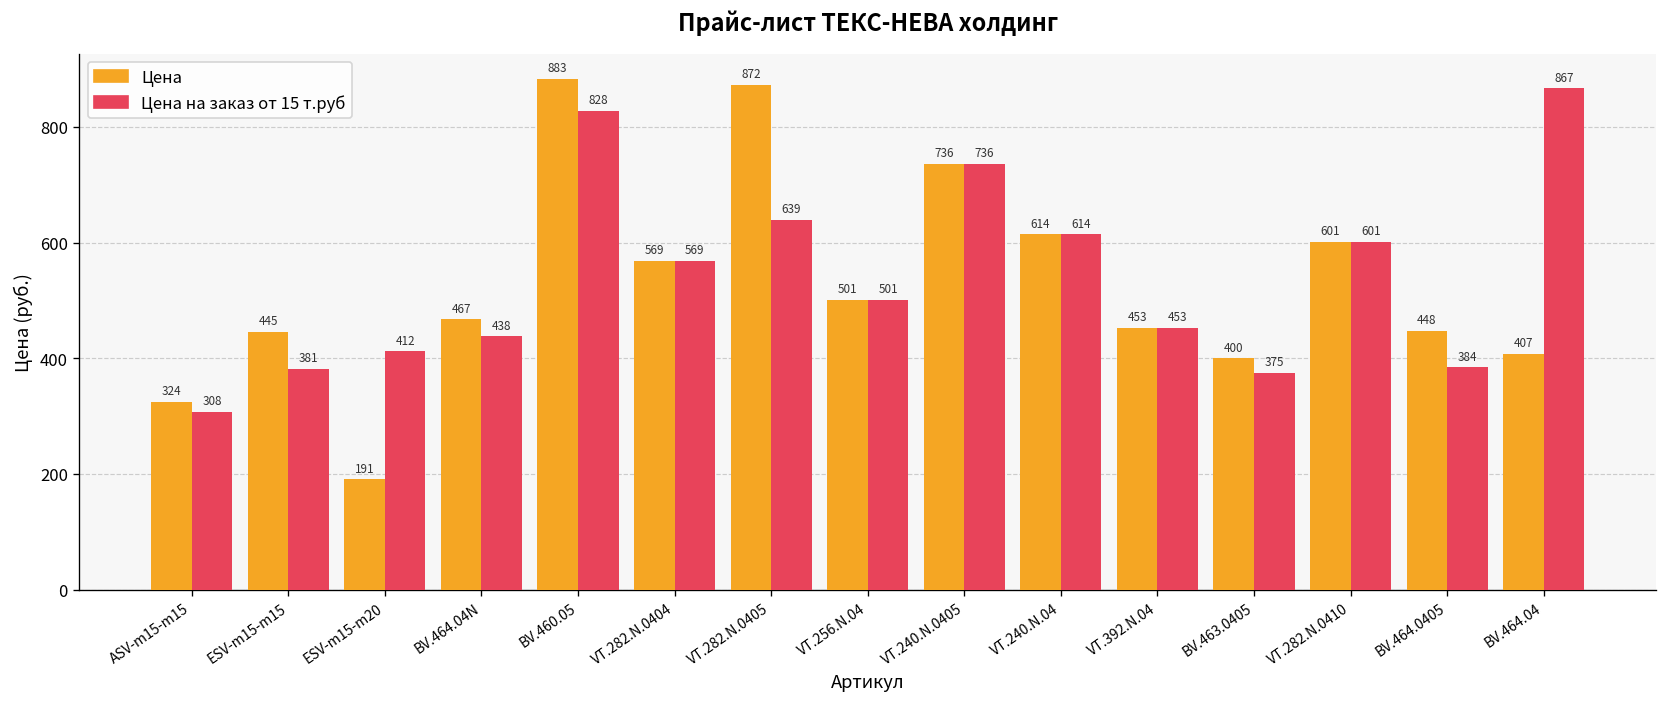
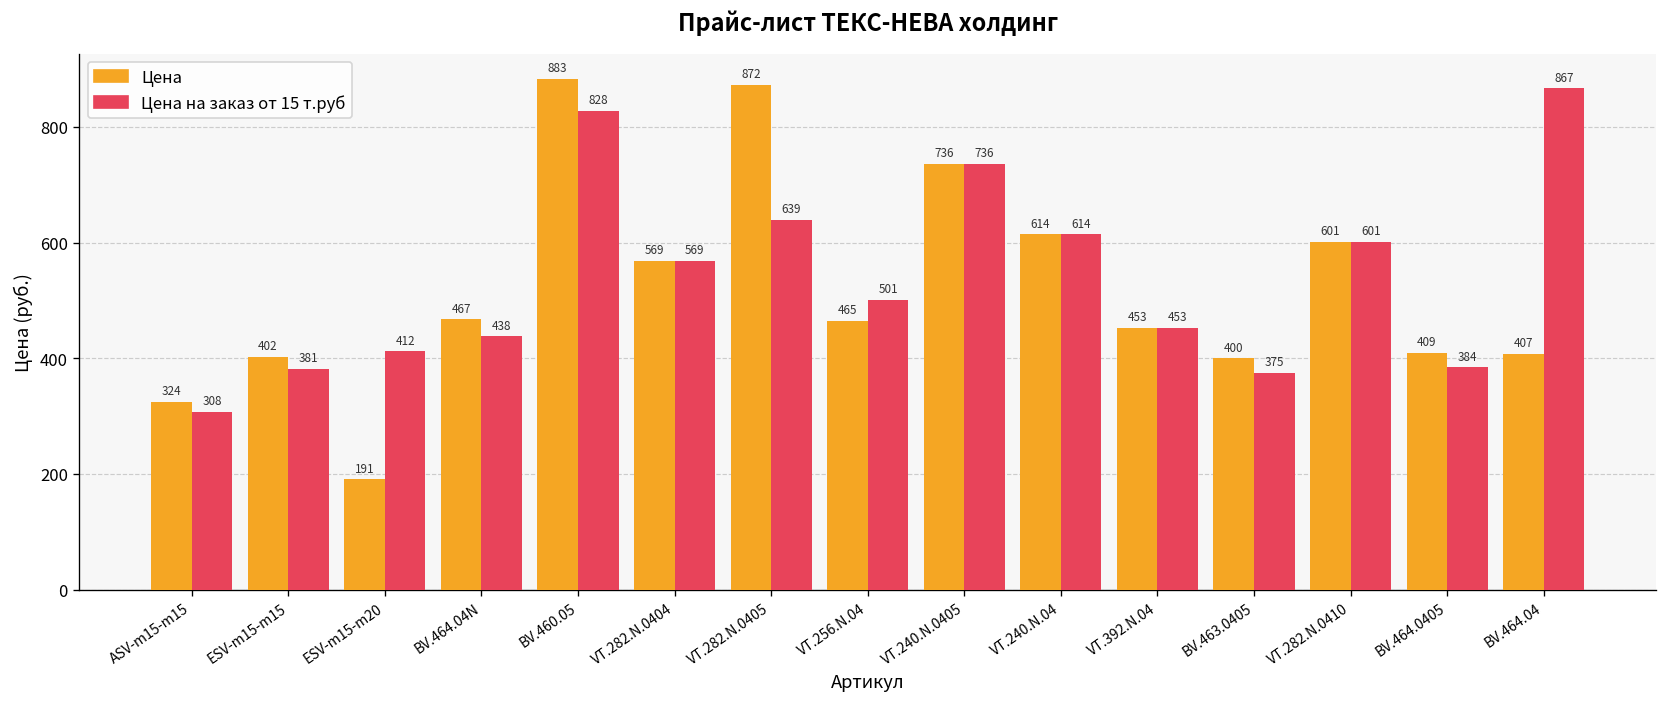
  {
    "Цена": {
      "ASV-m15-m15": 324,
-     "ESV-m15-m15": 445,
+     "ESV-m15-m15": 402,
      "ESV-m15-m20": 191,
      "BV.464.04N": 467,
      "BV.460.05": 883,
      "VT.282.N.0404": 569,
      "VT.282.N.0405": 872,
-     "VT.256.N.04": 501,
+     "VT.256.N.04": 465,
      "VT.240.N.0405": 736,
      "VT.240.N.04": 614,
      "VT.392.N.04": 453,
      "BV.463.0405": 400,
      "VT.282.N.0410": 601,
-     "BV.464.0405": 448,
+     "BV.464.0405": 409,
      "BV.464.04": 407
    },
    "Цена на заказ от 15 т.руб": {
      "ASV-m15-m15": 308,
      "ESV-m15-m15": 381,
      "ESV-m15-m20": 412,
      "BV.464.04N": 438,
      "BV.460.05": 828,
      "VT.282.N.0404": 569,
      "VT.282.N.0405": 639,
      "VT.256.N.04": 501,
      "VT.240.N.0405": 736,
      "VT.240.N.04": 614,
      "VT.392.N.04": 453,
      "BV.463.0405": 375,
      "VT.282.N.0410": 601,
      "BV.464.0405": 384,
      "BV.464.04": 867
    }
  }
